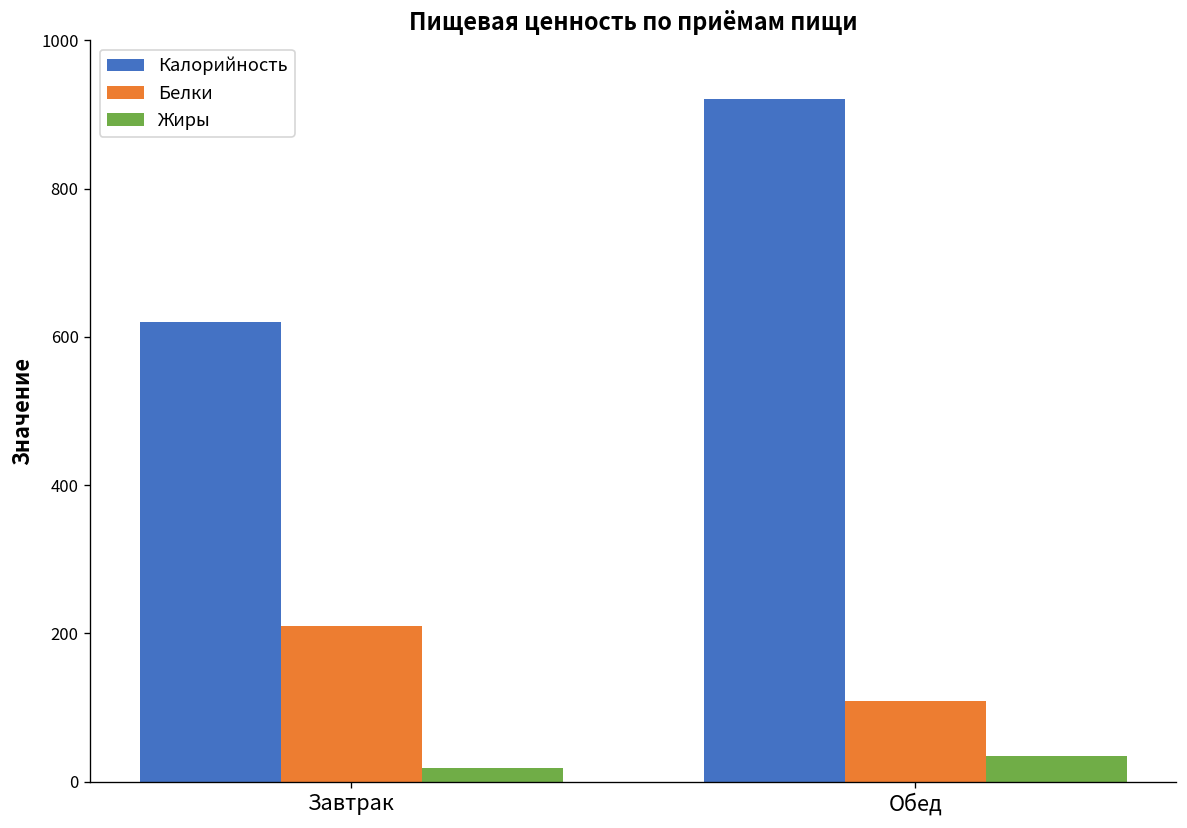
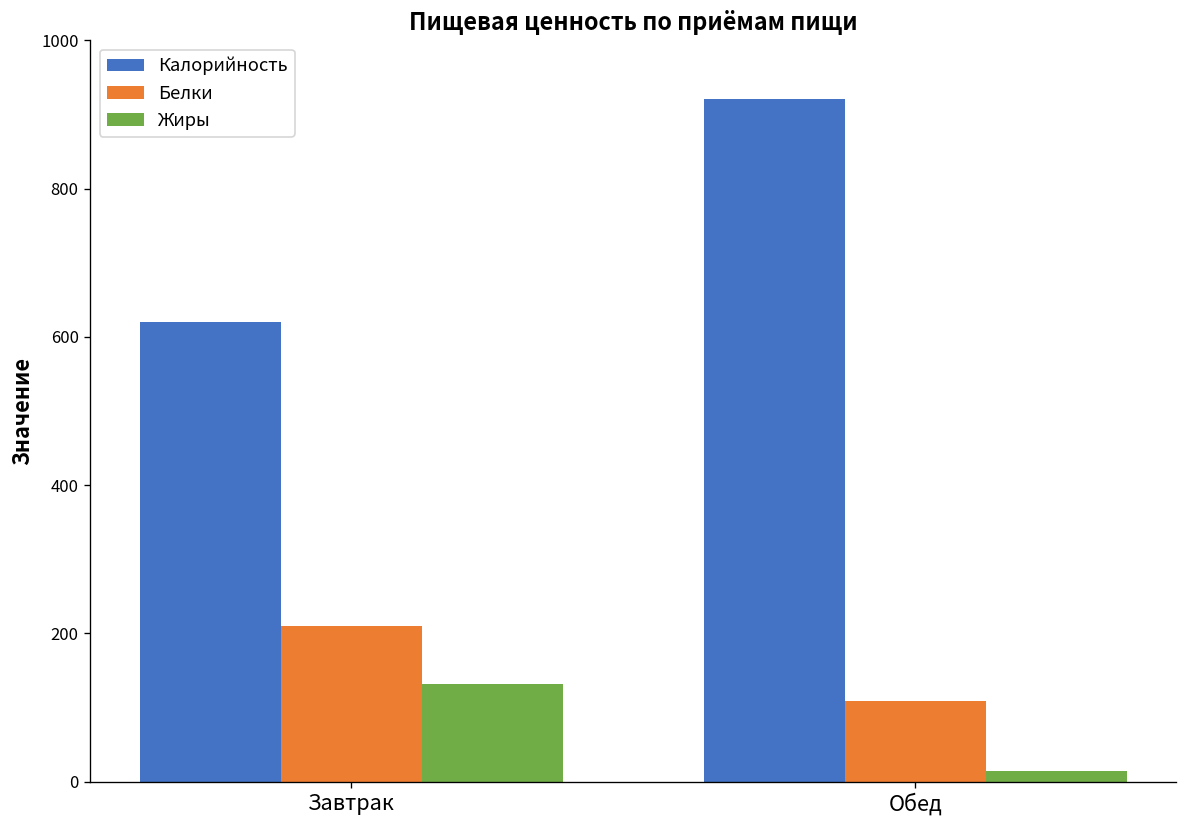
  {
    "Калорийность": {
      "Завтрак": 620,
      "Обед": 920
    },
    "Белки": {
      "Завтрак": 210,
      "Обед": 110
    },
    "Жиры": {
-     "Завтрак": 20,
-     "Обед": 30
+     "Завтрак": 130,
+     "Обед": 10
    }
  }
